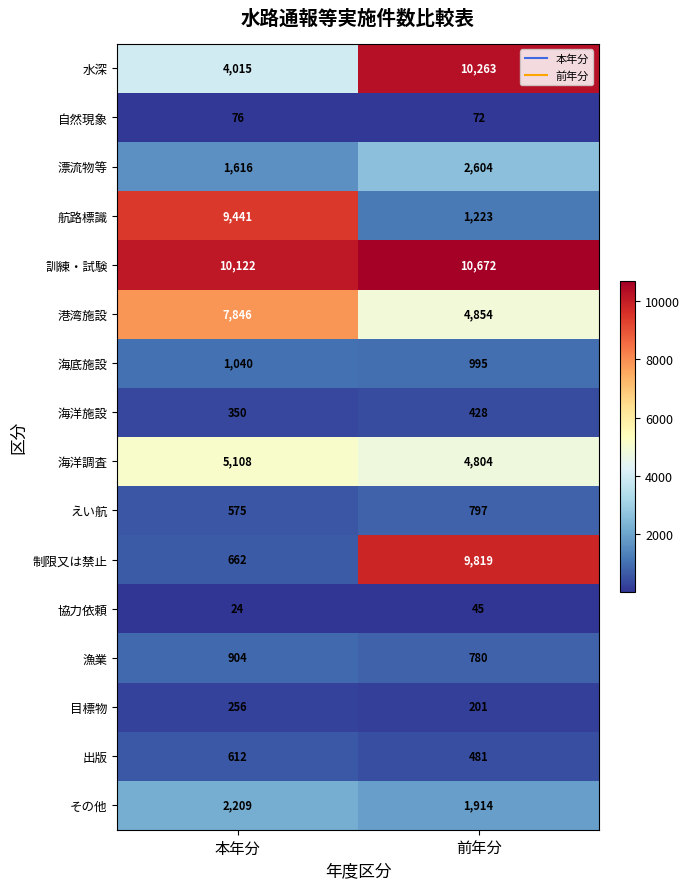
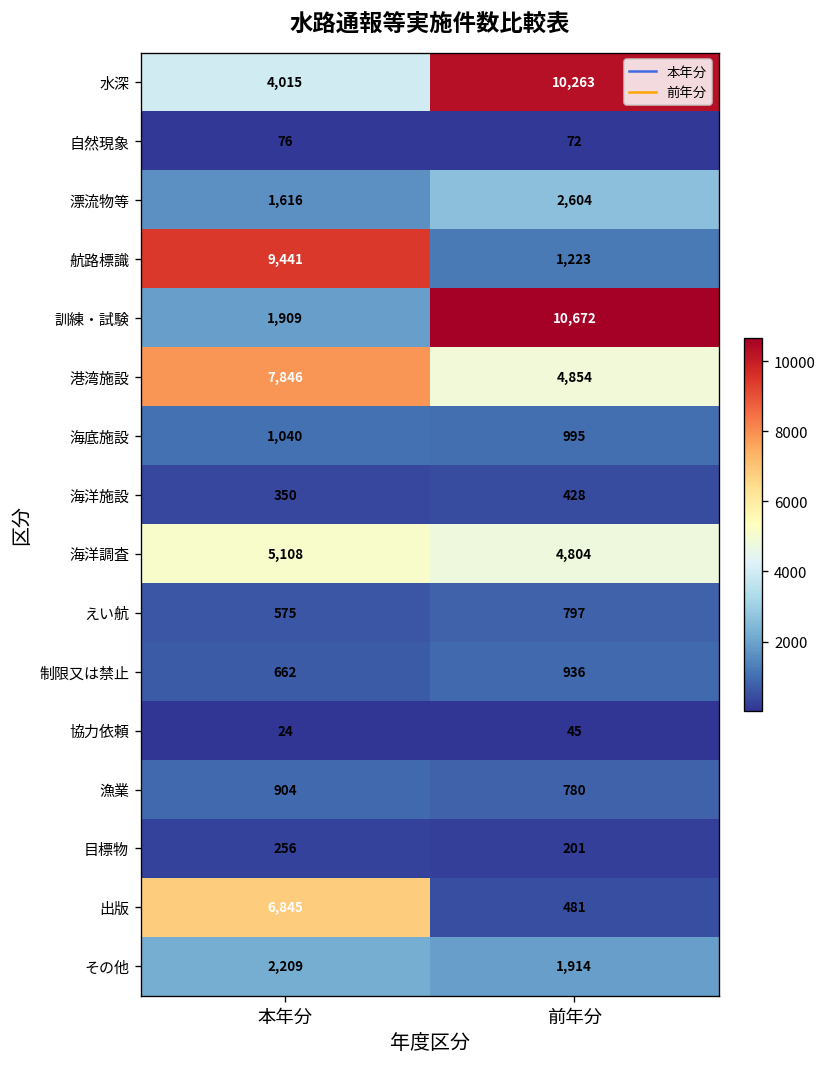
  {
    "水深": {
      "本年分": "4,015",
      "前年分": "10,263"
    },
    "自然現象": {
      "本年分": "76",
      "前年分": "72"
    },
    "漂流物等": {
      "本年分": "1,616",
      "前年分": "2,604"
    },
    "航路標識": {
      "本年分": "9,441",
      "前年分": "1,223"
    },
    "訓練・試験": {
-     "本年分": "10,122",
+     "本年分": "1,909",
      "前年分": "10,672"
    },
    "港湾施設": {
      "本年分": "7,846",
      "前年分": "4,854"
    },
    "海底施設": {
      "本年分": "1,040",
      "前年分": "995"
    },
    "海洋施設": {
      "本年分": "350",
      "前年分": "428"
    },
    "海洋調査": {
      "本年分": "5,108",
      "前年分": "4,804"
    },
    "えい航": {
      "本年分": "575",
      "前年分": "797"
    },
    "制限又は禁止": {
      "本年分": "662",
-     "前年分": "9,819"
+     "前年分": "936"
    },
    "協力依頼": {
      "本年分": "24",
      "前年分": "45"
    },
    "漁業": {
      "本年分": "904",
      "前年分": "780"
    },
    "目標物": {
      "本年分": "256",
      "前年分": "201"
    },
    "出版": {
-     "本年分": "612",
+     "本年分": "6,845",
      "前年分": "481"
    },
    "その他": {
      "本年分": "2,209",
      "前年分": "1,914"
    }
  }
